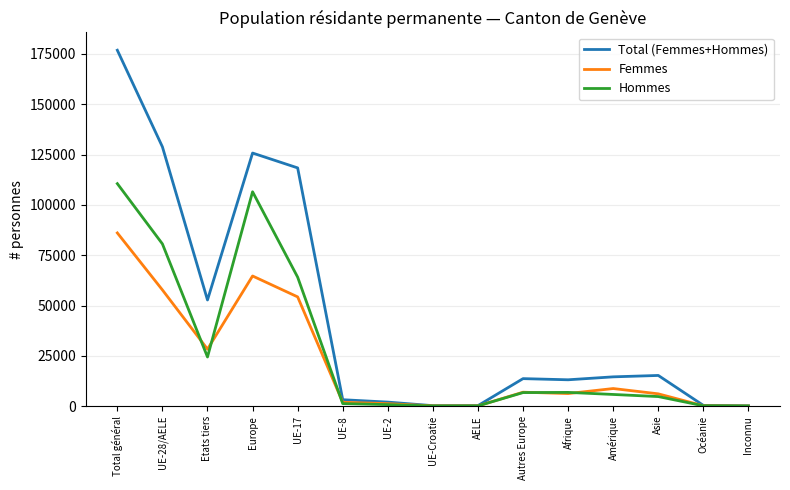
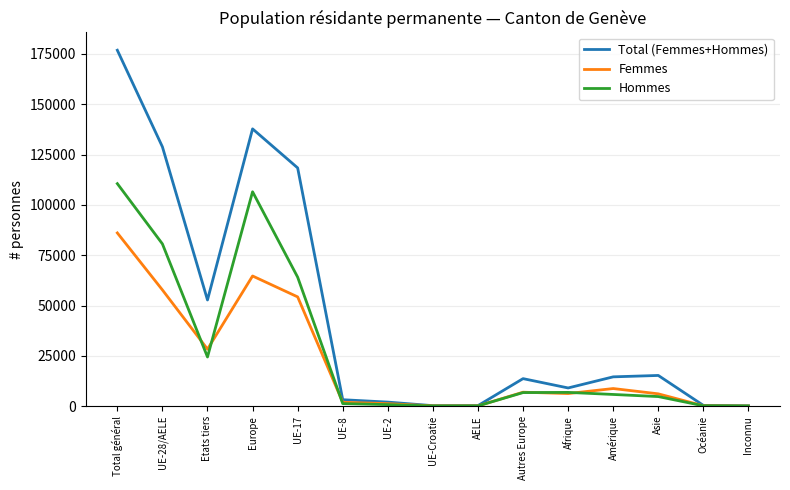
  {
    "Total (Femmes+Hommes)": {
      "Total général": 177000,
      "UE-28/AELE": 129000,
      "Etats tiers": 53000,
-     "Europe": 126000,
+     "Europe": 138000,
      "UE-17": 118000,
      "UE-8": 3000,
      "Autres Europe": 14000,
-     "Afrique": 13000,
+     "Afrique": 9000,
      "Amérique": 15000,
      "Asie": 15000
    },
    "Femmes": {
      "Total général": 86000,
      "UE-28/AELE": 58000,
      "Etats tiers": 28000,
      "Europe": 65000,
      "UE-17": 54000,
      "Amérique": 9000,
      "Asie": 6000
    },
    "Hommes": {
      "Total général": 111000,
      "UE-28/AELE": 81000,
      "Etats tiers": 24000,
      "Europe": 107000,
      "UE-17": 64000,
      "Amérique": 6000,
      "Asie": 5000
    }
  }
